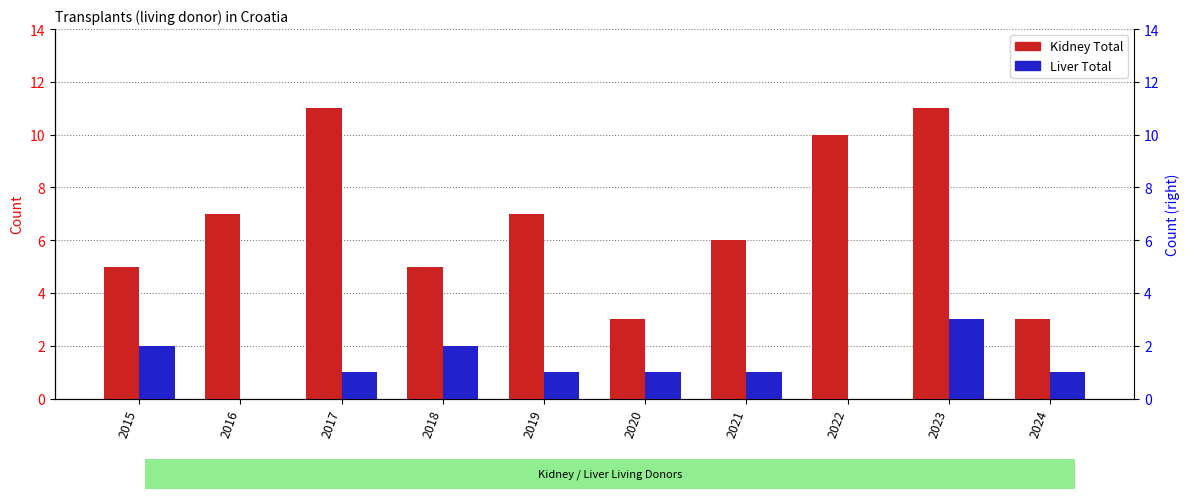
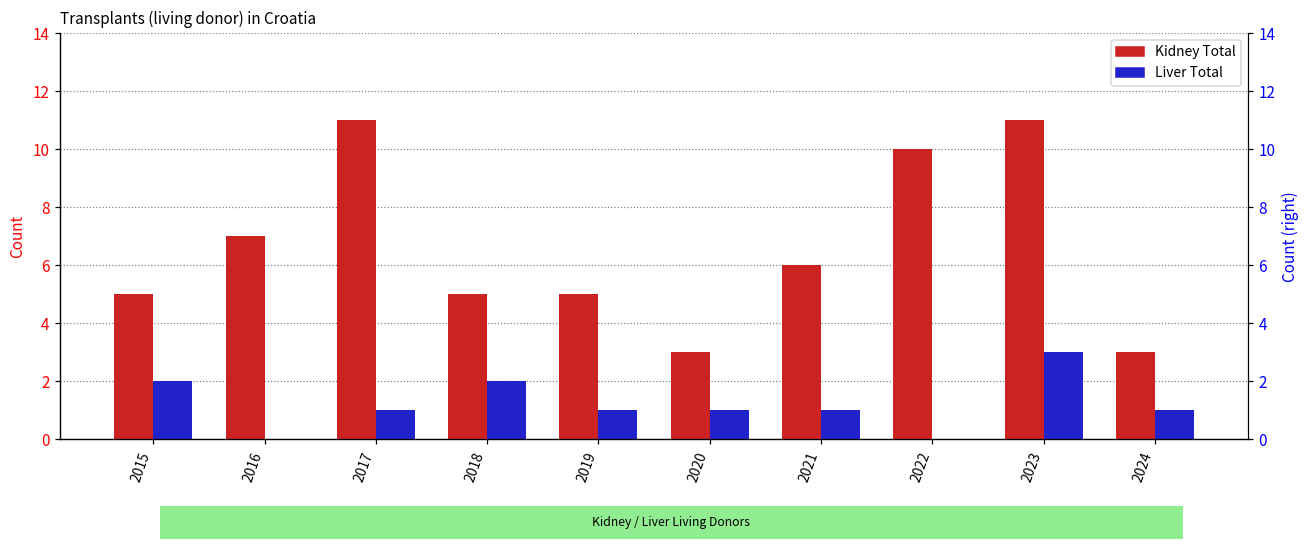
  {
    "Kidney Total": {
      "2015": 5,
      "2016": 7,
      "2017": 11,
      "2018": 5,
-     "2019": 7,
+     "2019": 5,
      "2020": 3,
      "2021": 6,
      "2022": 10,
      "2023": 11,
      "2024": 3
    },
    "Liver Total": {
      "2015": 2,
      "2016": 0,
      "2017": 1,
      "2018": 2,
      "2019": 1,
      "2020": 1,
      "2021": 1,
      "2022": 0,
      "2023": 3,
      "2024": 1
    }
  }
